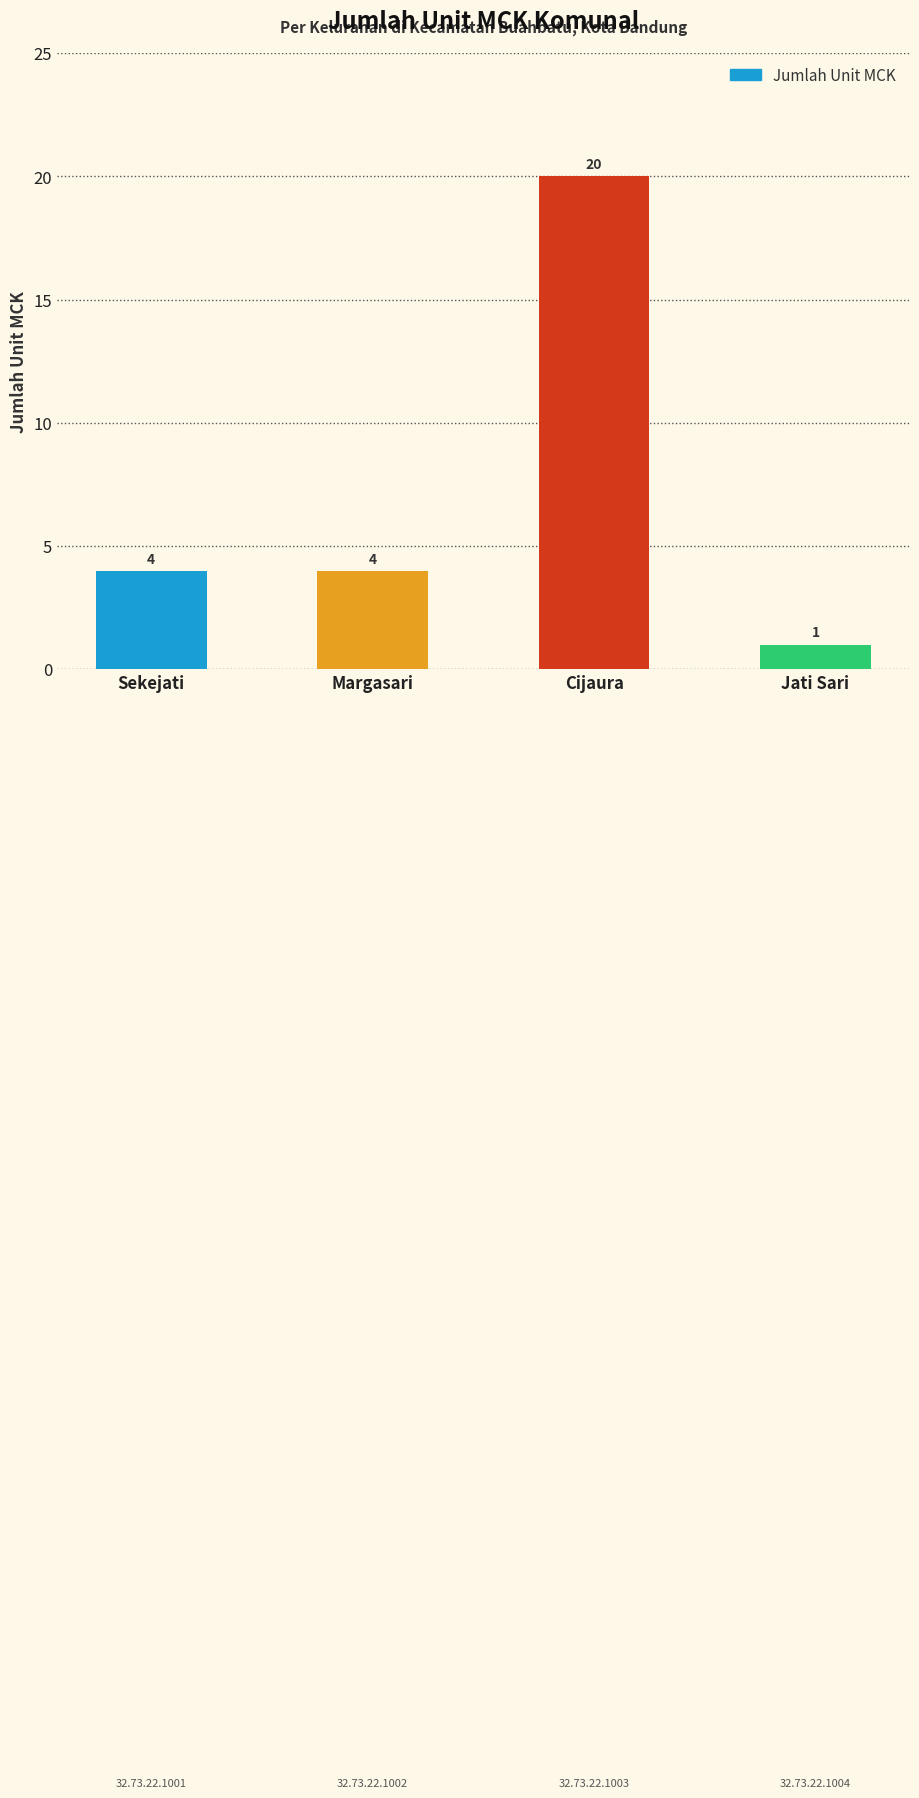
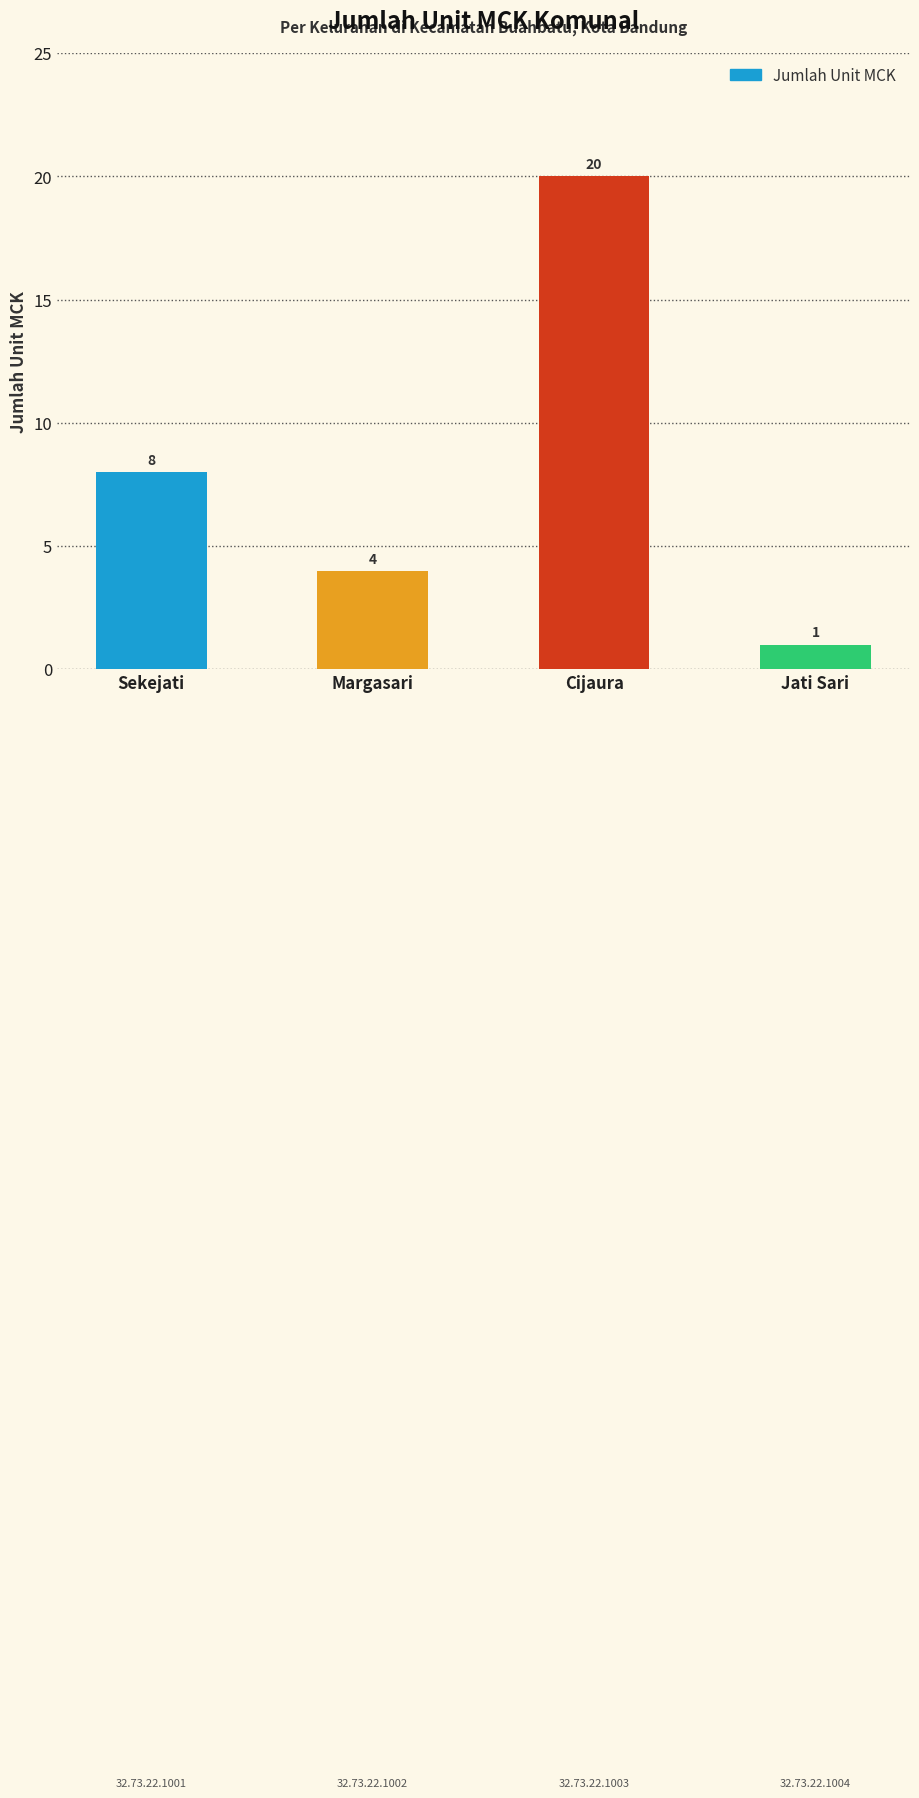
  {
-   "Sekejati": 4,
+   "Sekejati": 8,
    "Margasari": 4,
    "Cijaura": 20,
    "Jati Sari": 1
  }
